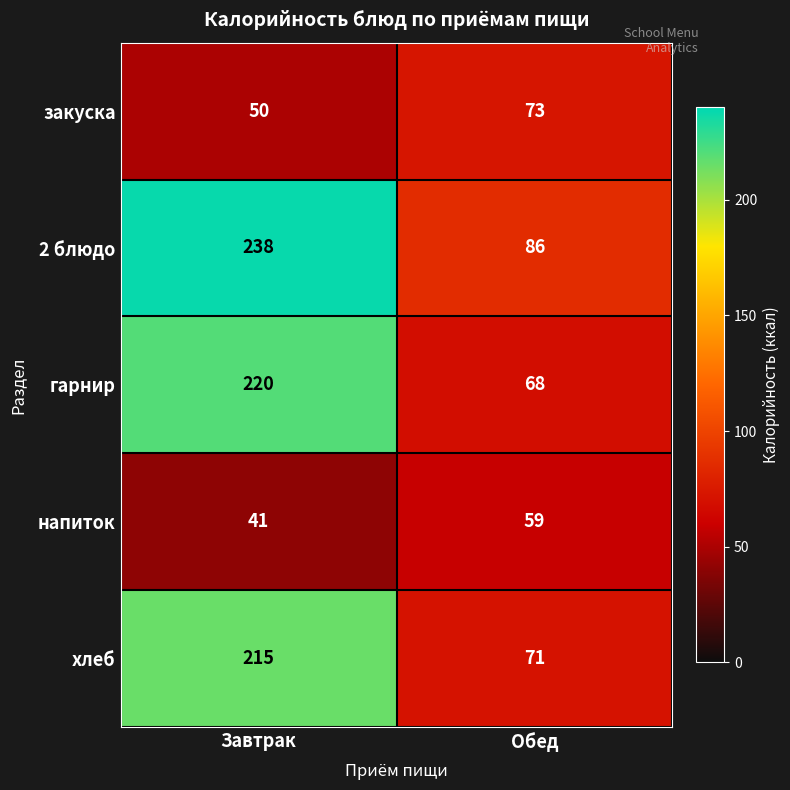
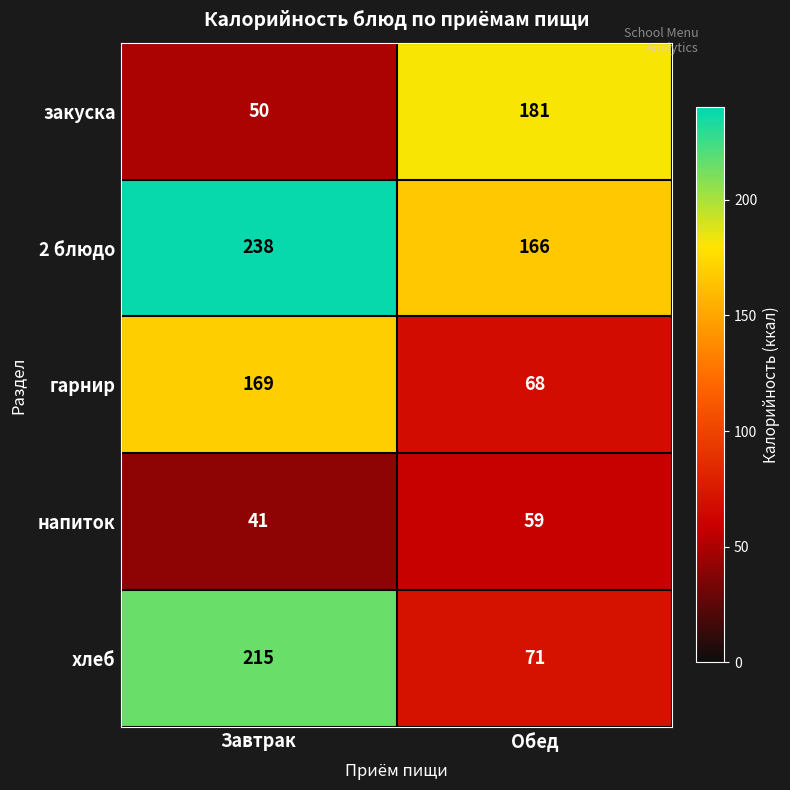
  {
    "закуска": {
      "Завтрак": 50,
-     "Обед": 73
+     "Обед": 181
    },
    "2 блюдо": {
      "Завтрак": 238,
-     "Обед": 86
+     "Обед": 166
    },
    "гарнир": {
-     "Завтрак": 220,
+     "Завтрак": 169,
      "Обед": 68
    },
    "напиток": {
      "Завтрак": 41,
      "Обед": 59
    },
    "хлеб": {
      "Завтрак": 215,
      "Обед": 71
    }
  }
